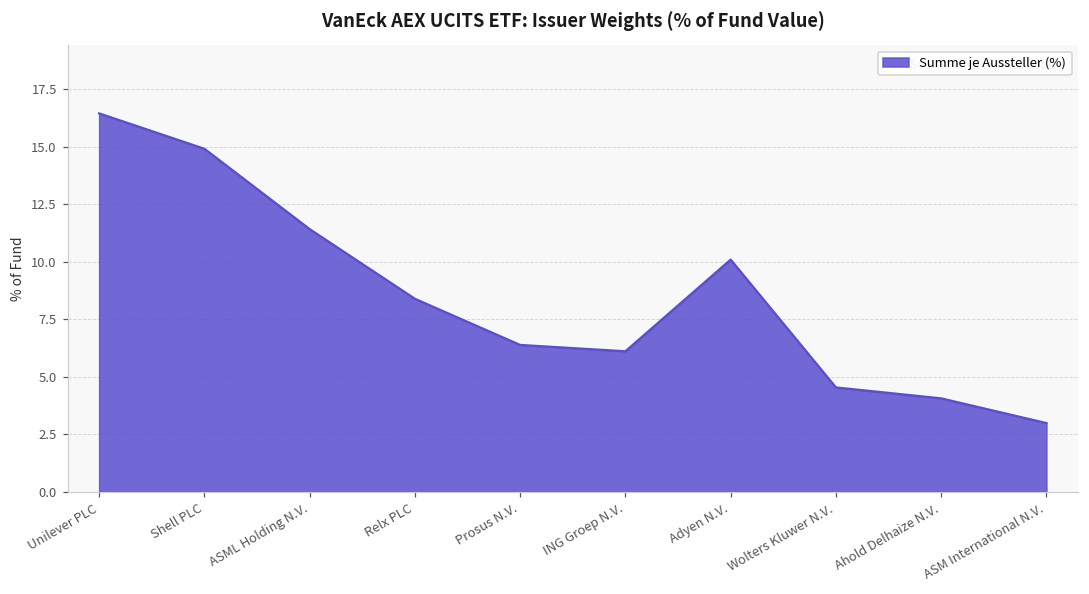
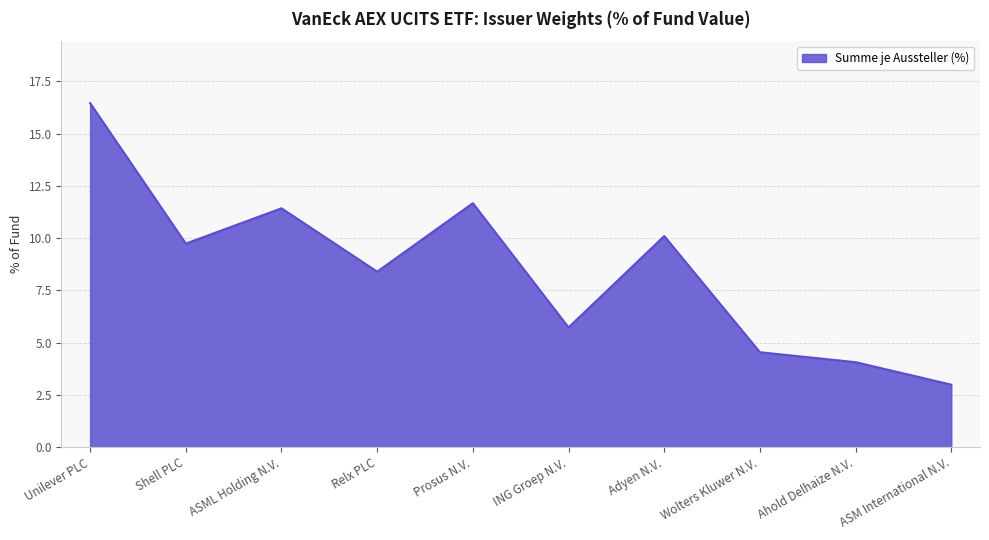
  {
    "Unilever PLC": 16.5,
-   "Shell PLC": 14.9,
+   "Shell PLC": 9.7,
    "ASML Holding N.V.": 11.4,
    "Relx PLC": 8.4,
-   "Prosus N.V.": 6.4,
-   "ING Groep N.V.": 6.1,
+   "Prosus N.V.": 11.7,
+   "ING Groep N.V.": 5.7,
    "Adyen N.V.": 10.1,
    "Wolters Kluwer N.V.": 4.5,
    "Ahold Delhaize N.V.": 4.1,
    "ASM International N.V.": 3.0
  }
